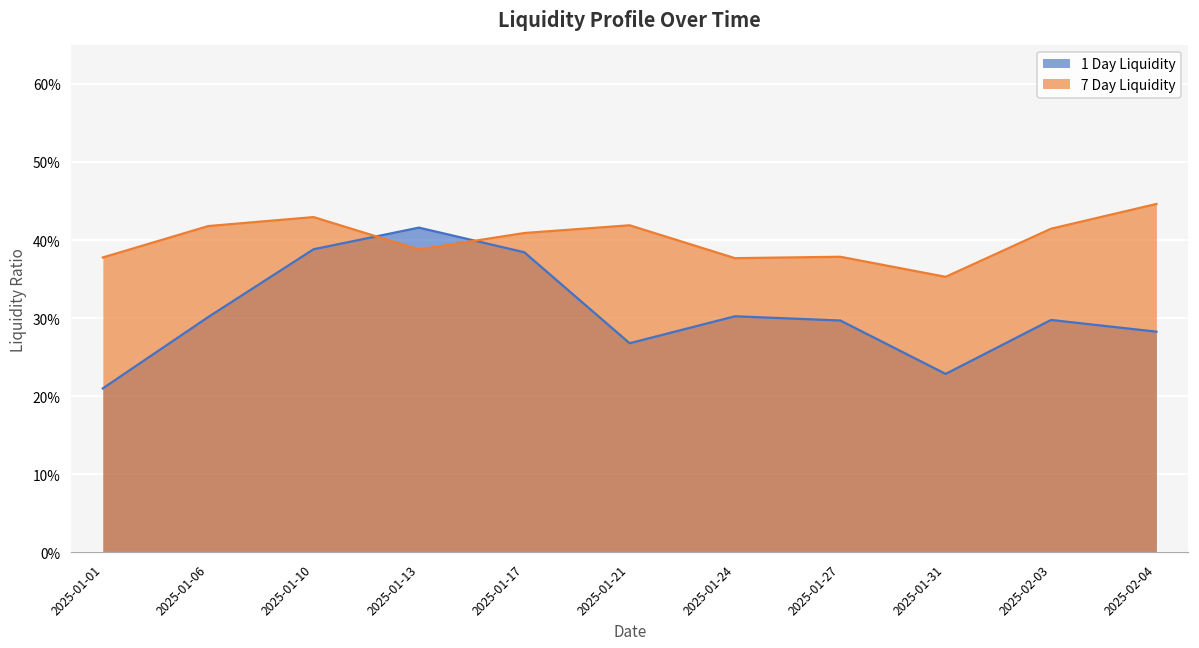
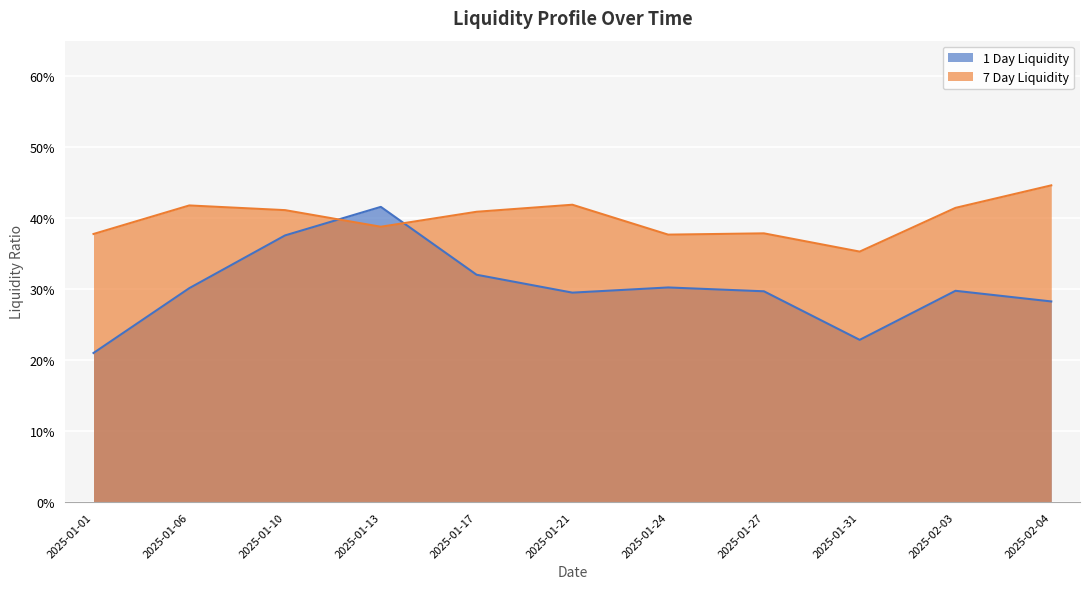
  {
    "1 Day Liquidity": {
      "2025-01-01": "21%",
      "2025-01-06": "30%",
-     "2025-01-10": "39%",
+     "2025-01-10": "38%",
      "2025-01-13": "42%",
-     "2025-01-17": "38%",
-     "2025-01-21": "27%",
+     "2025-01-17": "32%",
+     "2025-01-21": "30%",
      "2025-01-24": "30%",
      "2025-01-27": "30%",
      "2025-01-31": "23%",
      "2025-02-03": "30%",
      "2025-02-04": "28%"
    },
    "7 Day Liquidity": {
      "2025-01-01": "38%",
      "2025-01-06": "42%",
-     "2025-01-10": "43%",
+     "2025-01-10": "41%",
      "2025-01-13": "39%",
      "2025-01-17": "41%",
      "2025-01-21": "42%",
      "2025-01-24": "38%",
      "2025-01-27": "38%",
      "2025-01-31": "35%",
      "2025-02-03": "41%",
      "2025-02-04": "45%"
    }
  }
